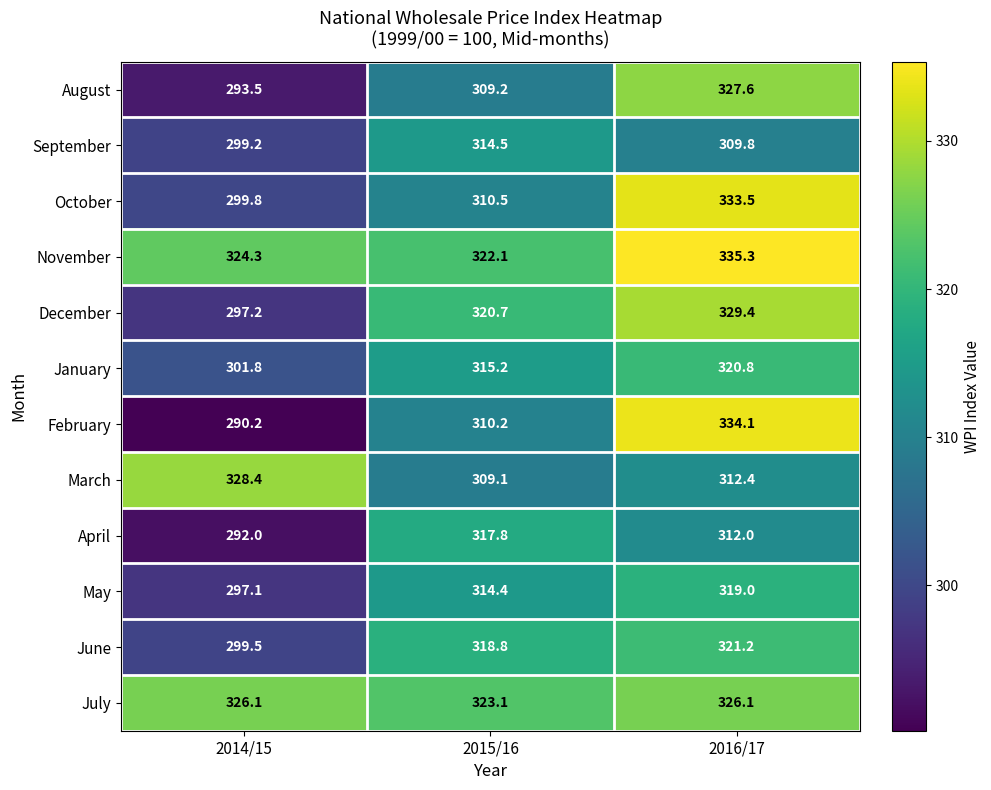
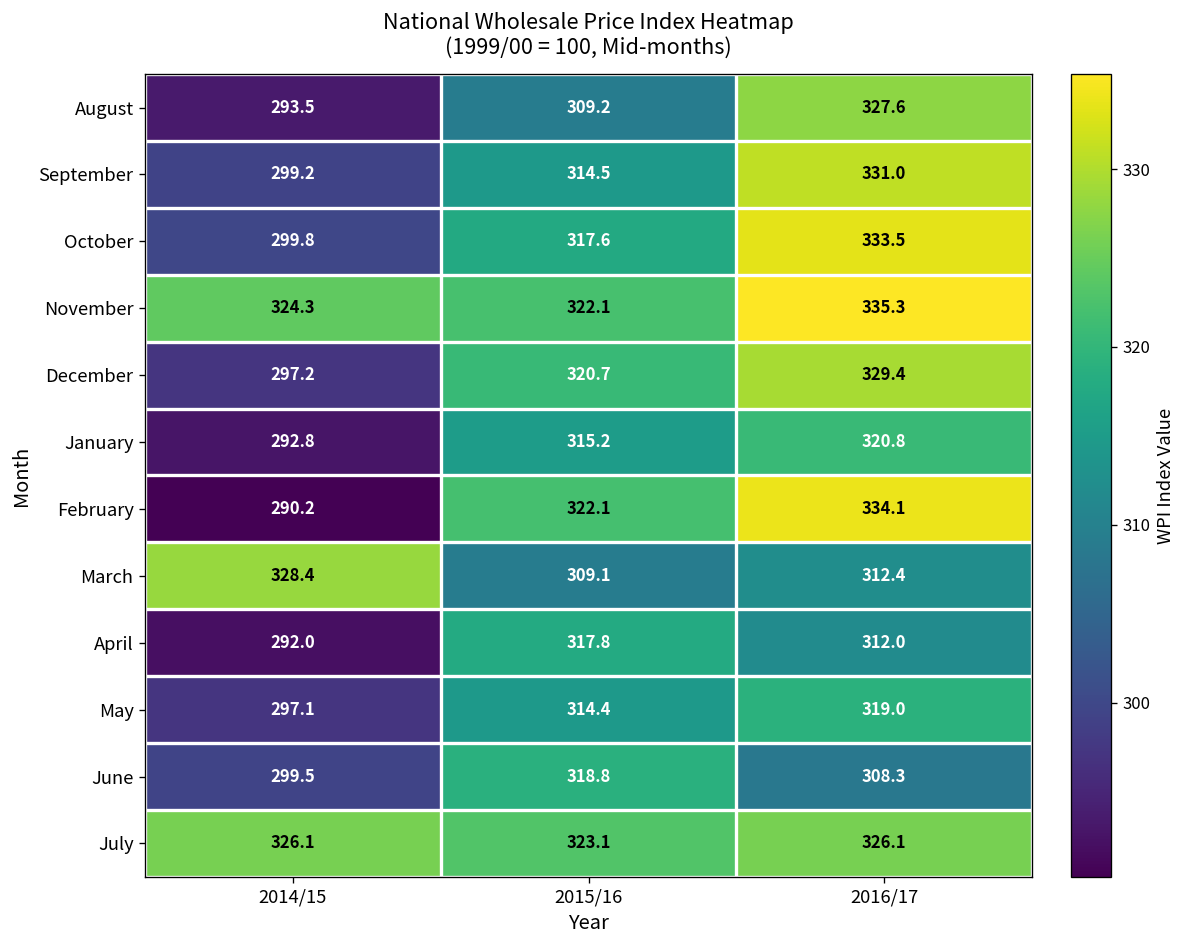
  {
    "August": {
      "2014/15": 293.5,
      "2015/16": 309.2,
      "2016/17": 327.6
    },
    "September": {
      "2014/15": 299.2,
      "2015/16": 314.5,
-     "2016/17": 309.8
+     "2016/17": 331.0
    },
    "October": {
      "2014/15": 299.8,
-     "2015/16": 310.5,
+     "2015/16": 317.6,
      "2016/17": 333.5
    },
    "November": {
      "2014/15": 324.3,
      "2015/16": 322.1,
      "2016/17": 335.3
    },
    "December": {
      "2014/15": 297.2,
      "2015/16": 320.7,
      "2016/17": 329.4
    },
    "January": {
-     "2014/15": 301.8,
+     "2014/15": 292.8,
      "2015/16": 315.2,
      "2016/17": 320.8
    },
    "February": {
      "2014/15": 290.2,
-     "2015/16": 310.2,
+     "2015/16": 322.1,
      "2016/17": 334.1
    },
    "March": {
      "2014/15": 328.4,
      "2015/16": 309.1,
      "2016/17": 312.4
    },
    "April": {
      "2014/15": 292.0,
      "2015/16": 317.8,
      "2016/17": 312.0
    },
    "May": {
      "2014/15": 297.1,
      "2015/16": 314.4,
      "2016/17": 319.0
    },
    "June": {
      "2014/15": 299.5,
      "2015/16": 318.8,
-     "2016/17": 321.2
+     "2016/17": 308.3
    },
    "July": {
      "2014/15": 326.1,
      "2015/16": 323.1,
      "2016/17": 326.1
    }
  }
